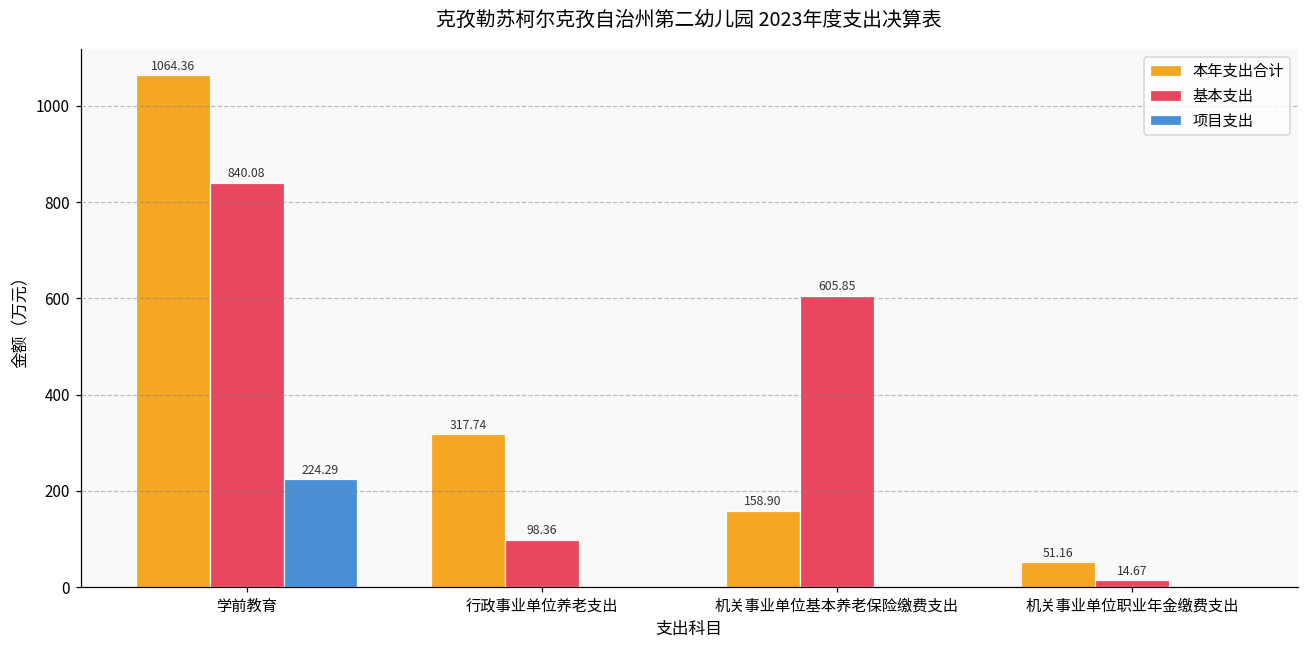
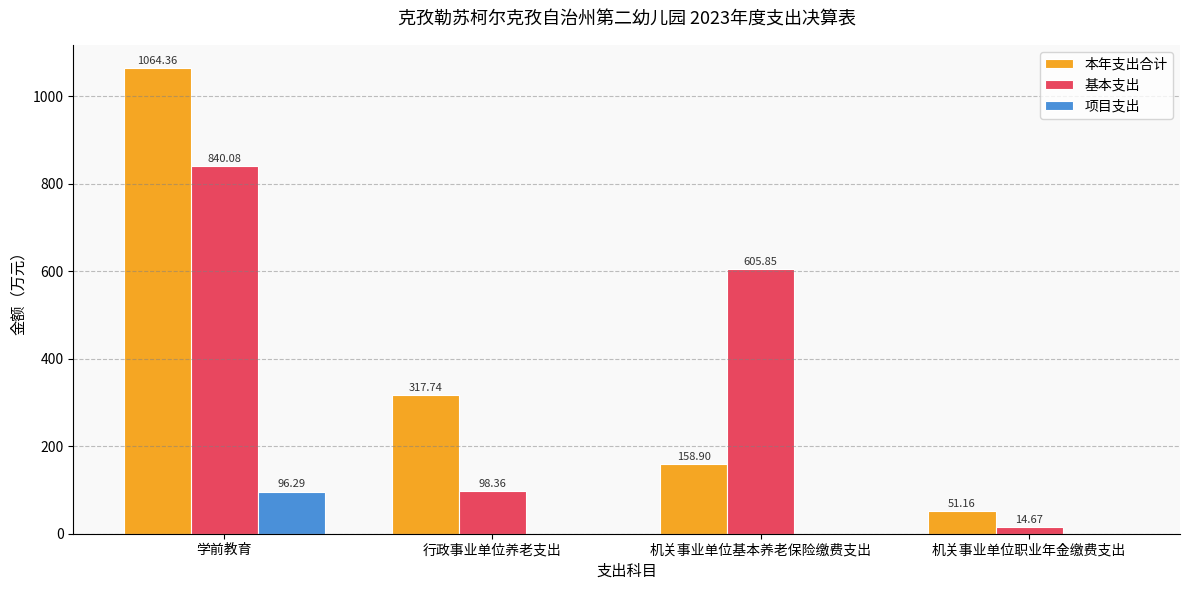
  {
    "本年支出合计": {
      "学前教育": 1064.36,
      "行政事业单位养老支出": 317.74,
      "机关事业单位基本养老保险缴费支出": 158.90,
      "机关事业单位职业年金缴费支出": 51.16
    },
    "基本支出": {
      "学前教育": 840.08,
      "行政事业单位养老支出": 98.36,
      "机关事业单位基本养老保险缴费支出": 605.85,
      "机关事业单位职业年金缴费支出": 14.67
    },
    "项目支出": {
-     "学前教育": 224.29
+     "学前教育": 96.29
    }
  }
